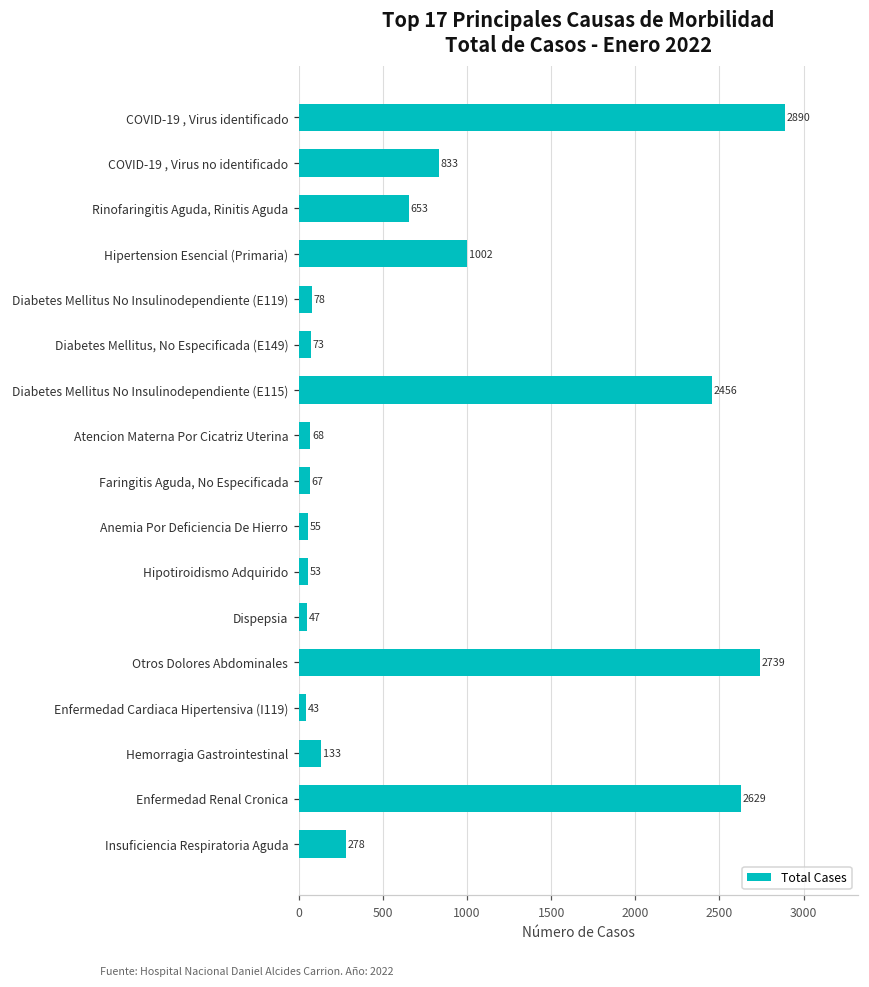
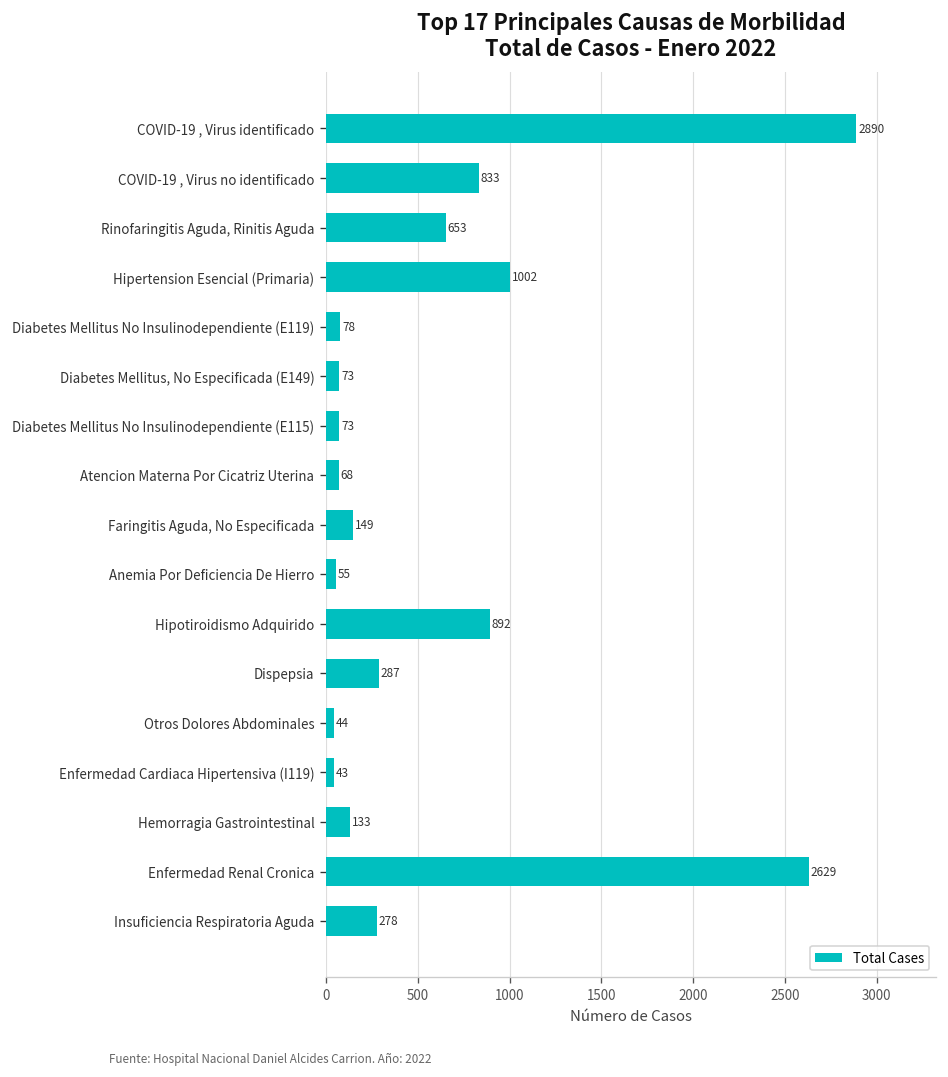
  {
    "COVID-19 , Virus identificado": 2890,
    "COVID-19 , Virus no identificado": 833,
    "Rinofaringitis Aguda, Rinitis Aguda": 653,
    "Hipertension Esencial (Primaria)": 1002,
    "Diabetes Mellitus No Insulinodependiente (E119)": 78,
    "Diabetes Mellitus, No Especificada (E149)": 73,
-   "Diabetes Mellitus No Insulinodependiente (E115)": 2456,
+   "Diabetes Mellitus No Insulinodependiente (E115)": 73,
    "Atencion Materna Por Cicatriz Uterina": 68,
-   "Faringitis Aguda, No Especificada": 67,
+   "Faringitis Aguda, No Especificada": 149,
    "Anemia Por Deficiencia De Hierro": 55,
-   "Hipotiroidismo Adquirido": 53,
-   "Dispepsia": 47,
-   "Otros Dolores Abdominales": 2739,
+   "Hipotiroidismo Adquirido": 892,
+   "Dispepsia": 287,
+   "Otros Dolores Abdominales": 44,
    "Enfermedad Cardiaca Hipertensiva (I119)": 43,
    "Hemorragia Gastrointestinal": 133,
    "Enfermedad Renal Cronica": 2629,
    "Insuficiencia Respiratoria Aguda": 278
  }
